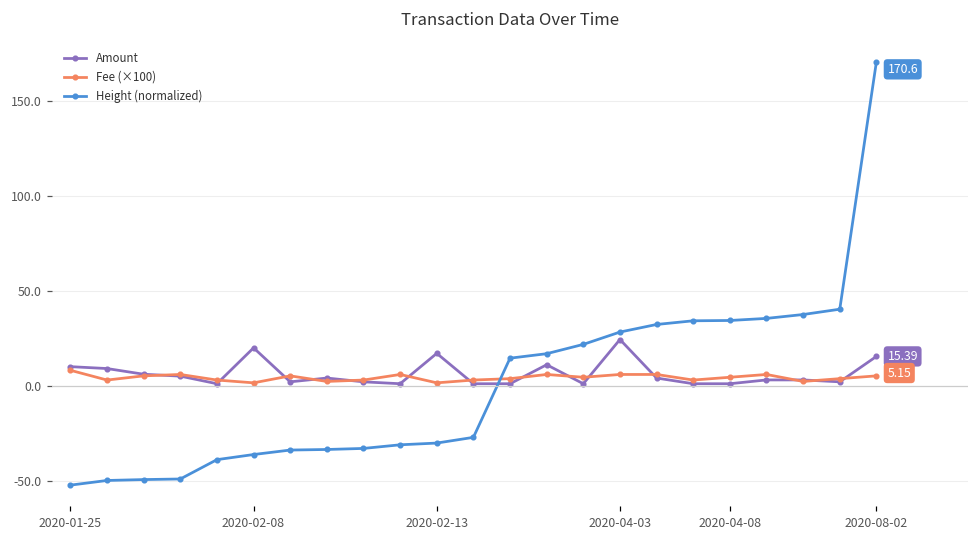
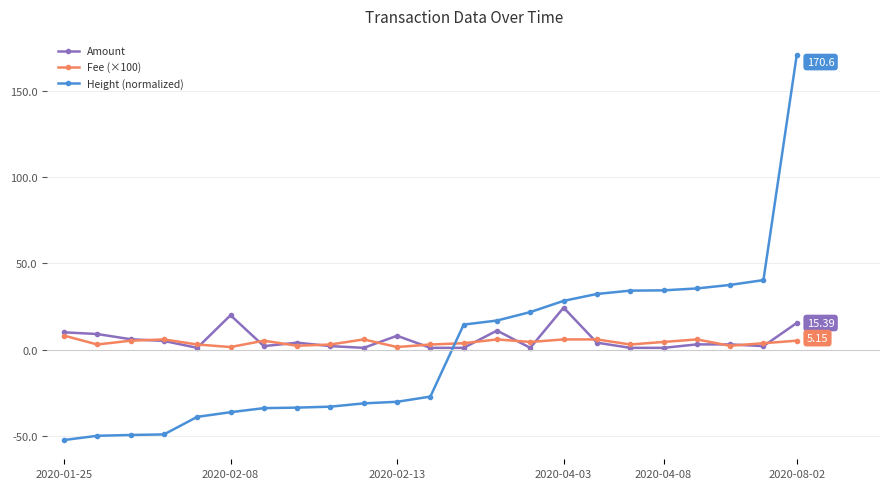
  {
    "Amount": {
      "2020-01-25": 10,
      "2020-02-08": 20,
-     "2020-02-13": 17,
+     "2020-02-13": 8,
      "2020-04-03": 24
    },
    "Fee (×100)": {
      "2020-01-25": 8,
      "2020-02-08": 1,
      "2020-02-13": 1,
      "2020-04-03": 6
    },
    "Height (normalized)": {
      "2020-01-25": -52,
      "2020-02-08": -36,
      "2020-02-13": -30,
      "2020-04-03": 28
    }
  }
